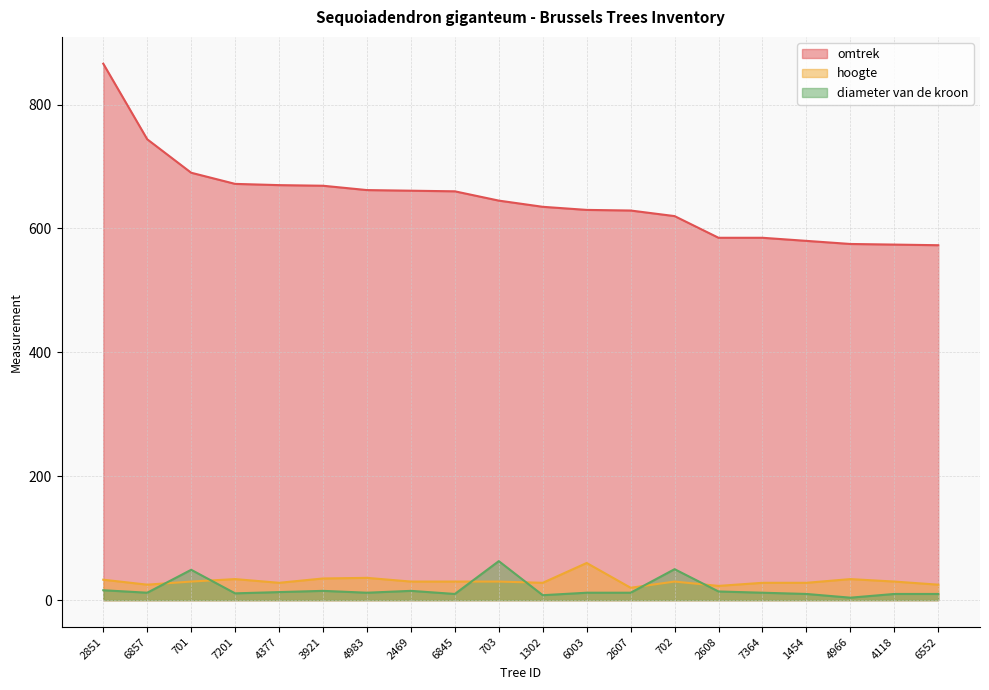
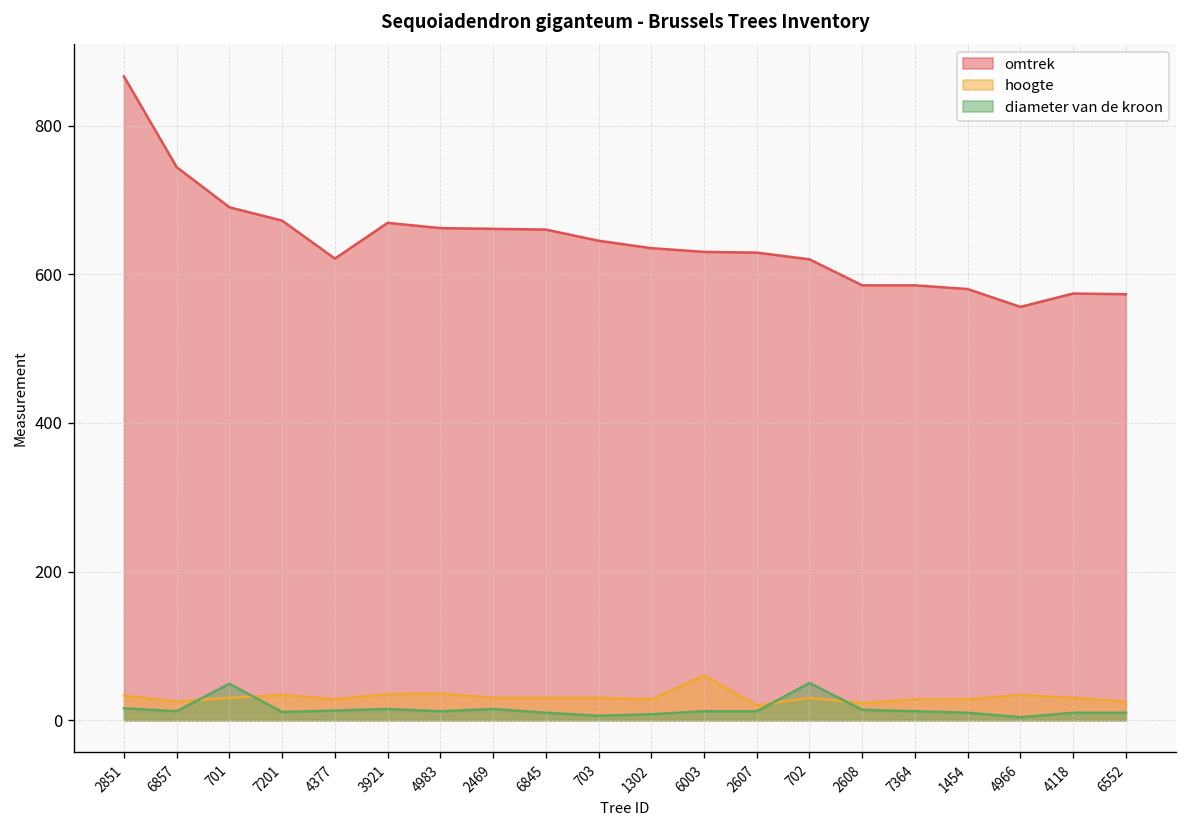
  {
    "omtrek": {
      "2851": 870,
      "6857": 740,
      "701": 690,
      "7201": 670,
-     "4377": 670,
+     "4377": 620,
      "3921": 670,
      "4983": 660,
      "2469": 660,
      "6845": 660,
      "703": 650,
      "1302": 640,
      "6003": 630,
      "2607": 630,
      "702": 620,
      "2608": 590,
      "7364": 590,
      "1454": 580,
-     "4966": 580,
+     "4966": 560,
      "4118": 570,
      "6552": 570
    },
    "hoogte": {
      "2851": 30,
      "6857": 30,
      "701": 30,
      "7201": 30,
      "4377": 30,
      "3921": 40,
      "4983": 40,
      "2469": 30,
      "6845": 30,
      "703": 30,
      "1302": 30,
      "6003": 60,
      "2607": 20,
      "702": 30,
      "2608": 20,
      "7364": 30,
      "1454": 30,
      "4966": 30,
      "4118": 30,
      "6552": 30
    },
    "diameter van de kroon": {
      "2851": 20,
      "6857": 10,
      "701": 50,
      "7201": 10,
      "4377": 10,
      "3921": 20,
      "4983": 10,
      "2469": 20,
      "6845": 10,
-     "703": 60,
+     "703": 10,
      "1302": 10,
      "6003": 10,
      "2607": 10,
      "702": 50,
      "2608": 10,
      "7364": 10,
      "1454": 10,
      "4966": 0,
      "4118": 10,
      "6552": 10
    }
  }
